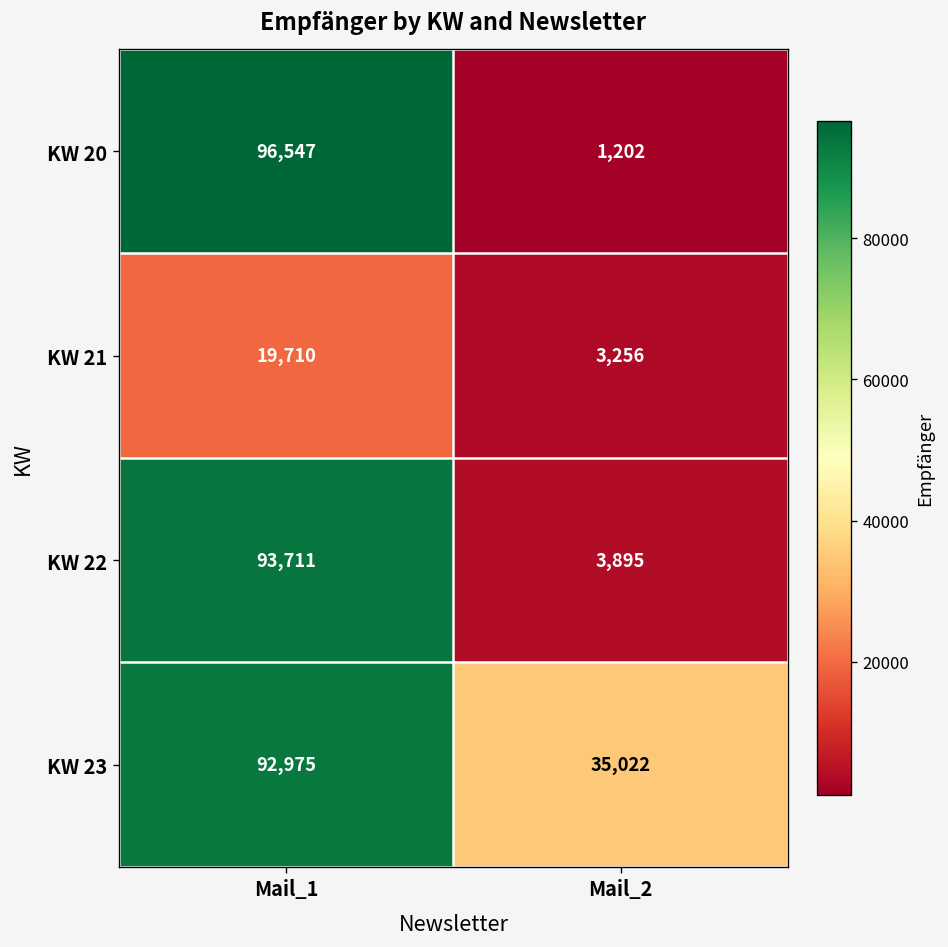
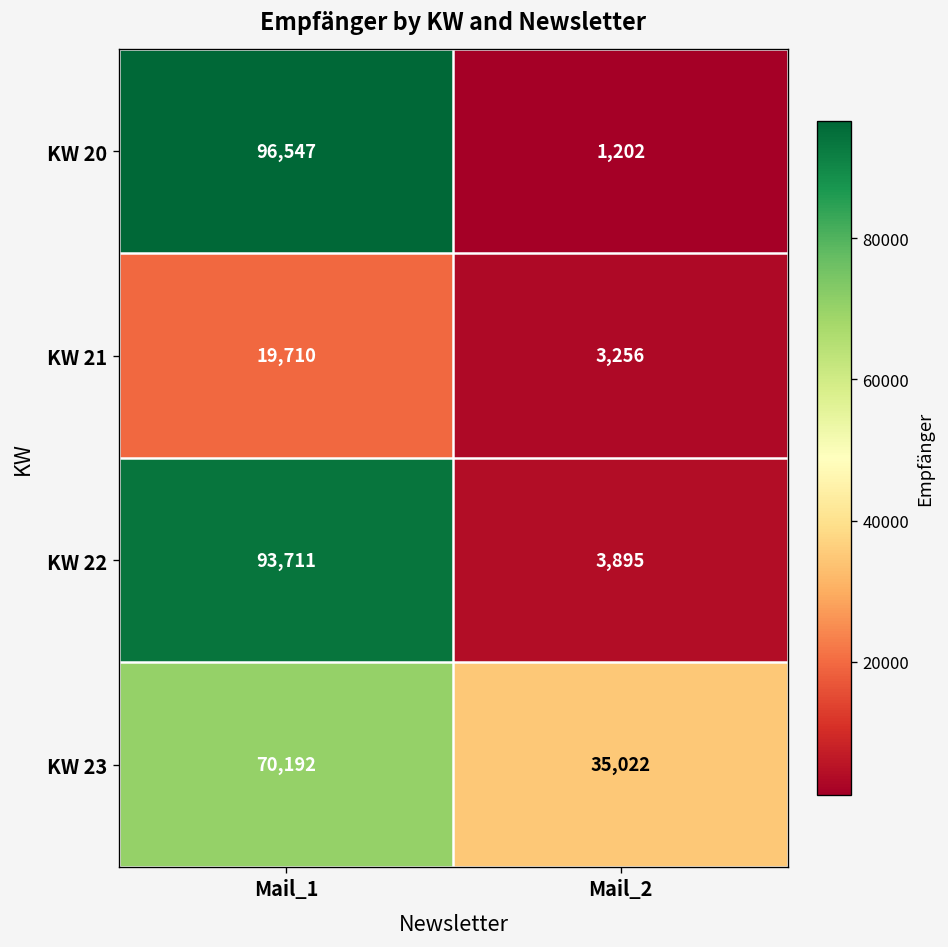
  {
    "KW 20": {
      "Mail_1": "96,547",
      "Mail_2": "1,202"
    },
    "KW 21": {
      "Mail_1": "19,710",
      "Mail_2": "3,256"
    },
    "KW 22": {
      "Mail_1": "93,711",
      "Mail_2": "3,895"
    },
    "KW 23": {
-     "Mail_1": "92,975",
+     "Mail_1": "70,192",
      "Mail_2": "35,022"
    }
  }
